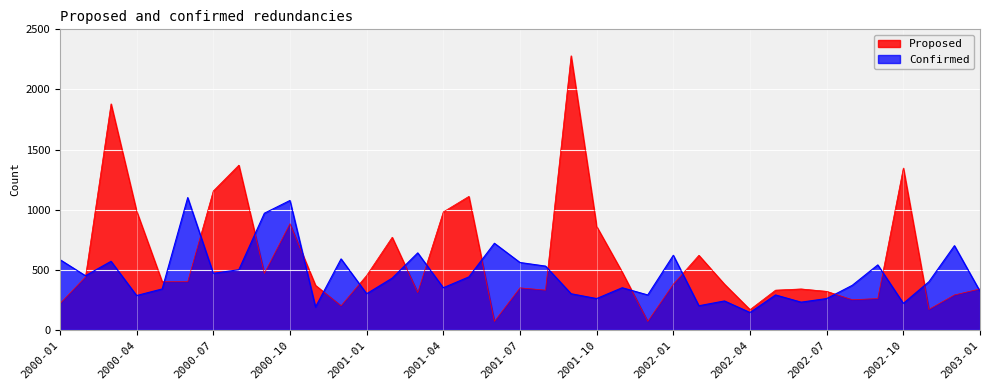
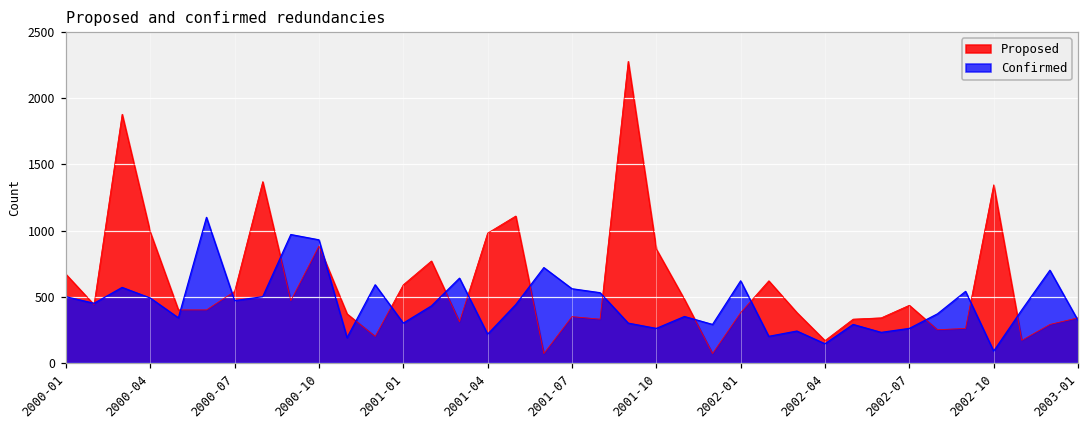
  {
    "Proposed": {
-     "2000-01": 220,
+     "2000-01": 670,
      "2000-04": 990,
-     "2000-07": 1160,
+     "2000-07": 540,
      "2000-10": 880,
-     "2001-01": 450,
+     "2001-01": 590,
      "2001-04": 980,
      "2001-07": 350,
      "2001-10": 860,
      "2002-01": 380,
      "2002-04": 170,
-     "2002-07": 320,
+     "2002-07": 440,
      "2002-10": 1350
    },
    "Confirmed": {
-     "2000-01": 580,
-     "2000-04": 290,
+     "2000-01": 500,
+     "2000-04": 490,
      "2000-07": 470,
-     "2000-10": 1080,
+     "2000-10": 930,
      "2001-01": 300,
-     "2001-04": 350,
+     "2001-04": 220,
      "2001-07": 560,
      "2001-10": 260,
      "2002-01": 620,
      "2002-04": 140,
      "2002-07": 260,
-     "2002-10": 220
+     "2002-10": 90
    }
  }
